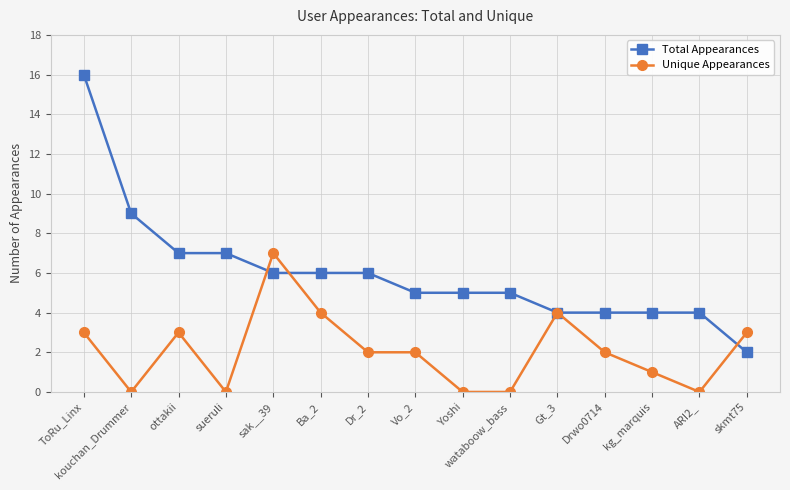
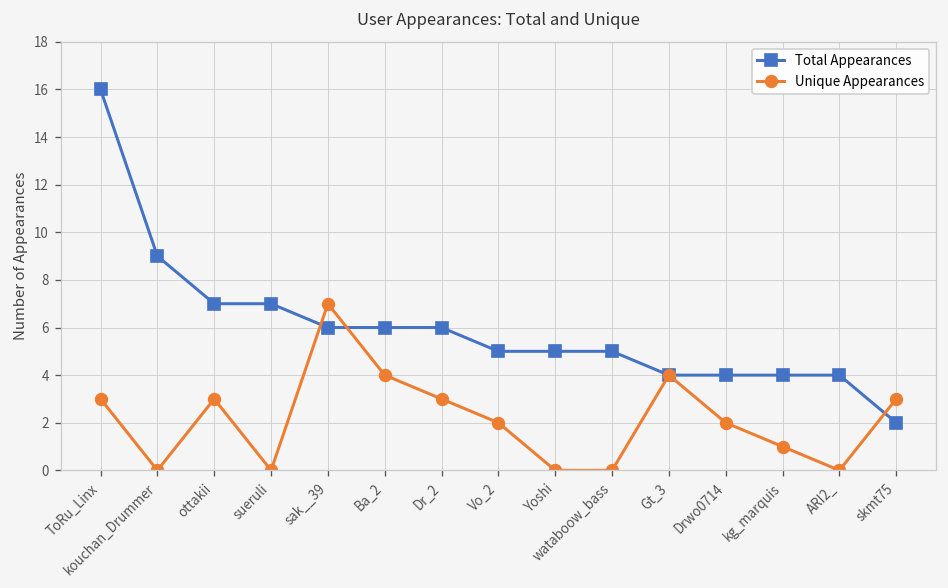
  {
    "Total Appearances": {
      "ToRu_Linx": 16,
      "kouchan_Drummer": 9,
      "ottakii": 7,
      "sueruli": 7,
      "sak__39": 6,
      "Ba_2": 6,
      "Dr_2": 6,
      "Vo_2": 5,
      "Yoshi": 5,
      "wataboow_bass": 5,
      "Drwo0714": 4,
      "kg_marquis": 4,
      "ARI2_": 4,
      "skmt75": 2
    },
    "Unique Appearances": {
      "ToRu_Linx": 3,
      "kouchan_Drummer": 0,
      "ottakii": 3,
      "sueruli": 0,
      "sak__39": 7,
      "Ba_2": 4,
-     "Dr_2": 2,
+     "Dr_2": 3,
      "Vo_2": 2,
      "Yoshi": 0,
      "wataboow_bass": 0,
      "Drwo0714": 2,
      "kg_marquis": 1,
      "ARI2_": 0,
      "skmt75": 3
    }
  }
